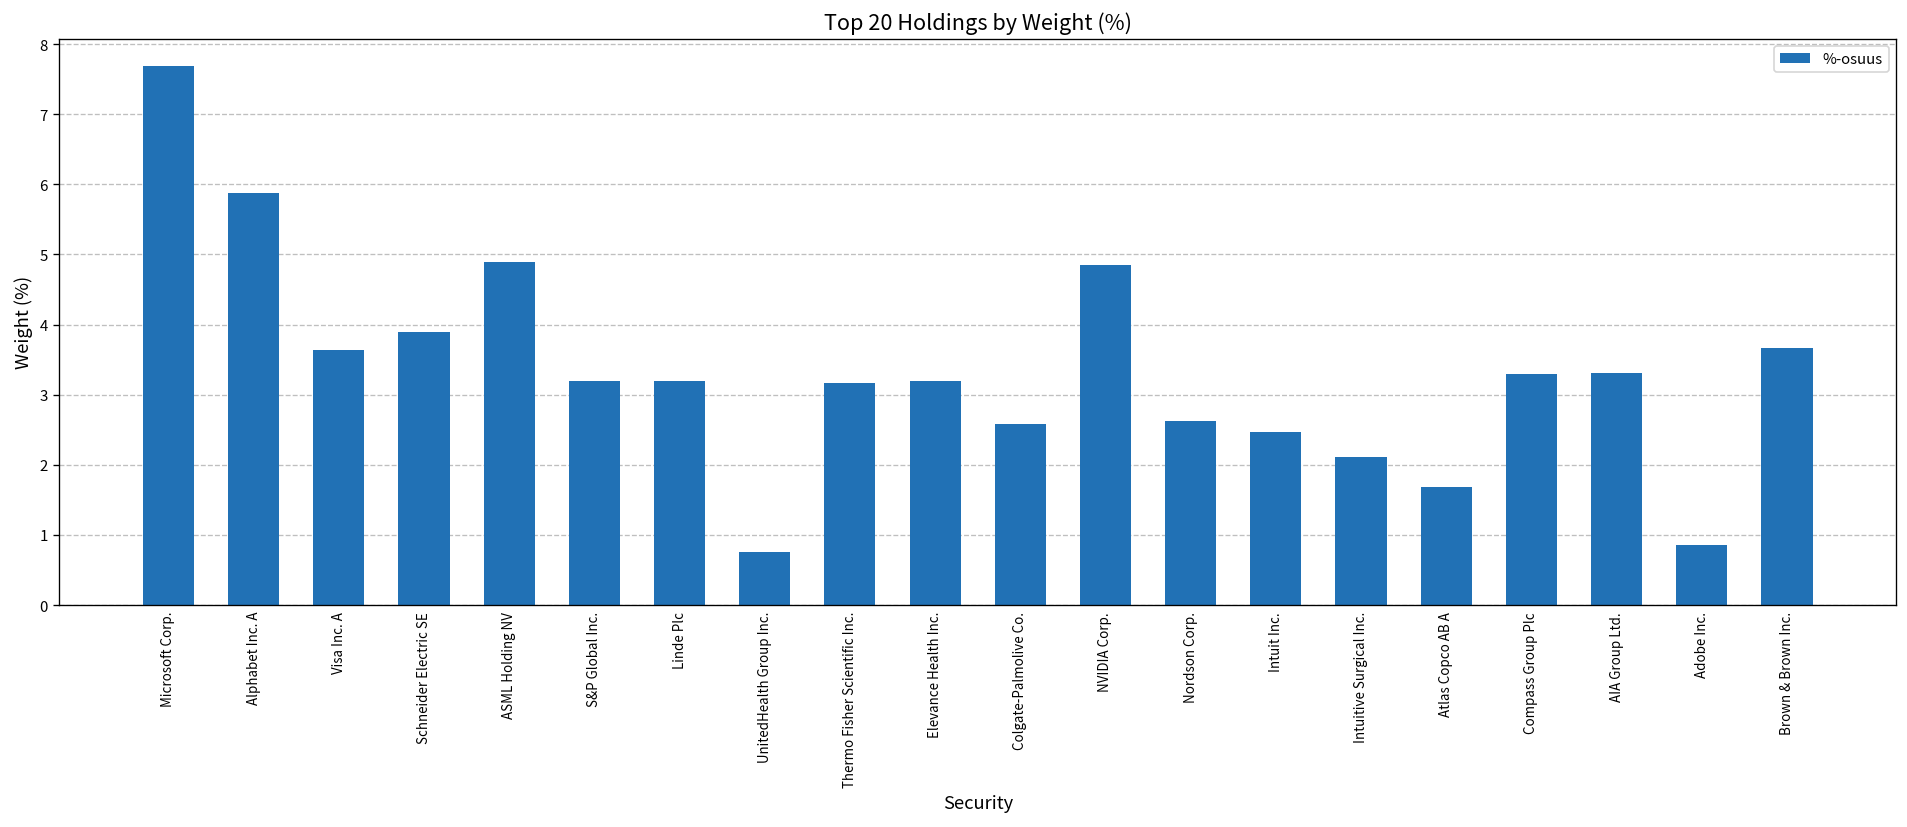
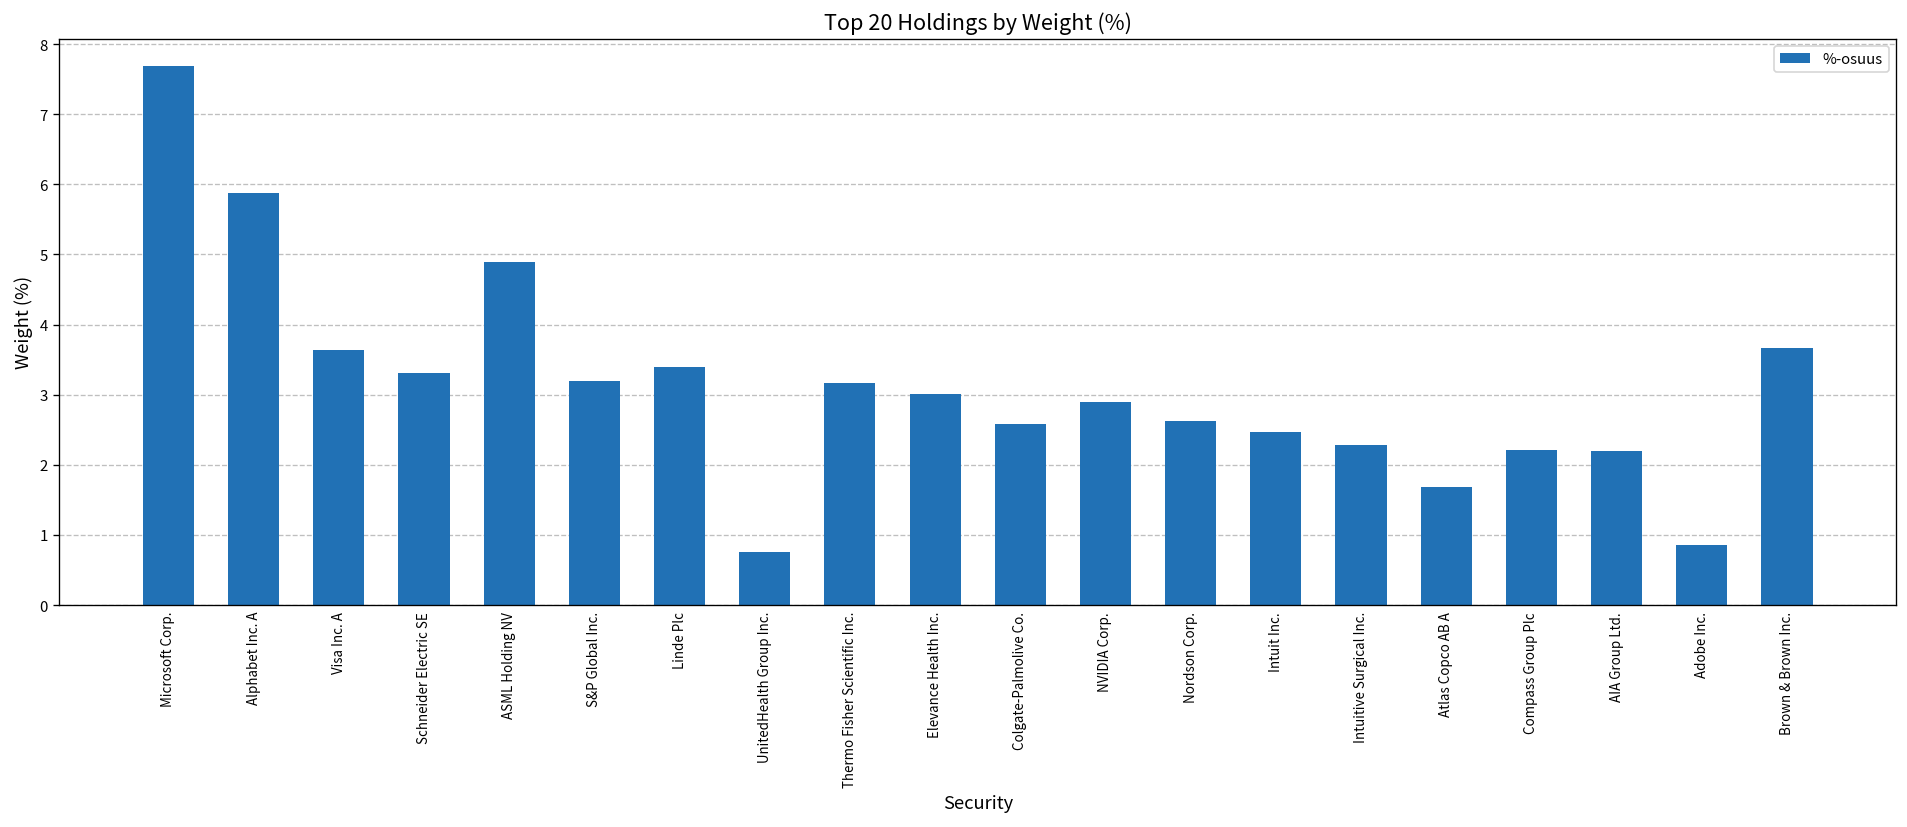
  {
    "Microsoft Corp.": 7.7,
    "Alphabet Inc. A": 5.9,
    "Visa Inc. A": 3.6,
-   "Schneider Electric SE": 3.9,
+   "Schneider Electric SE": 3.3,
    "ASML Holding NV": 4.9,
    "S&P Global Inc.": 3.2,
-   "Linde Plc": 3.2,
+   "Linde Plc": 3.4,
    "UnitedHealth Group Inc.": 0.8,
    "Thermo Fisher Scientific Inc.": 3.2,
-   "Elevance Health Inc.": 3.2,
+   "Elevance Health Inc.": 3.0,
    "Colgate-Palmolive Co.": 2.6,
-   "NVIDIA Corp.": 4.9,
+   "NVIDIA Corp.": 2.9,
    "Nordson Corp.": 2.6,
    "Intuit Inc.": 2.5,
-   "Intuitive Surgical Inc.": 2.1,
+   "Intuitive Surgical Inc.": 2.3,
    "Atlas Copco AB A": 1.7,
-   "Compass Group Plc": 3.3,
-   "AIA Group Ltd.": 3.3,
+   "Compass Group Plc": 2.2,
+   "AIA Group Ltd.": 2.2,
    "Adobe Inc.": 0.9,
    "Brown & Brown Inc.": 3.7
  }
